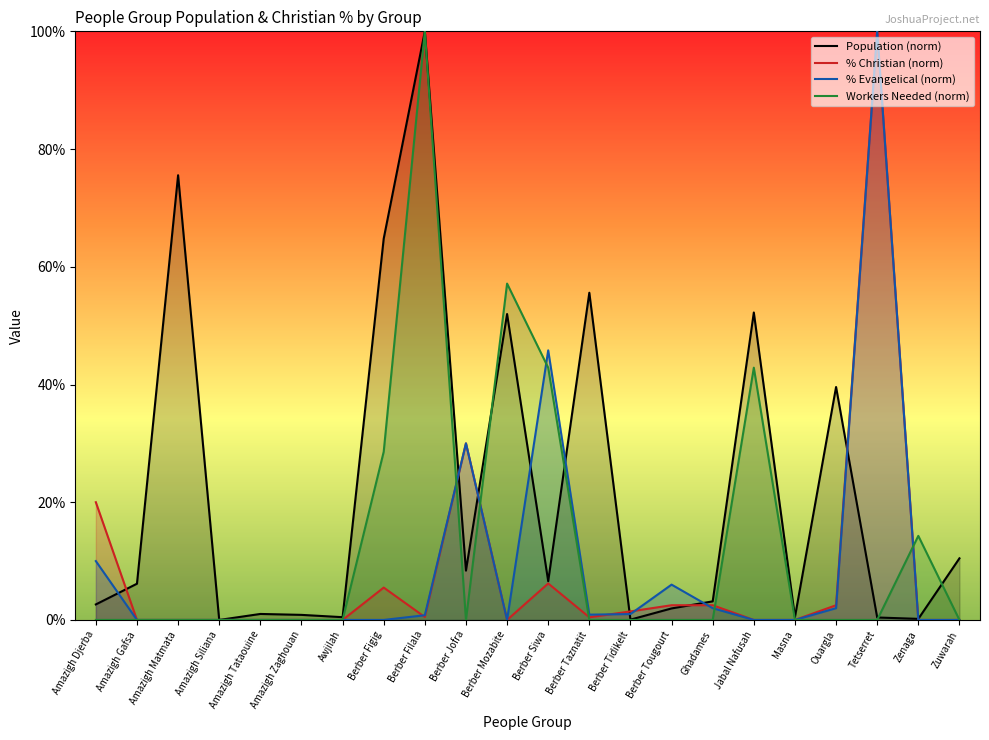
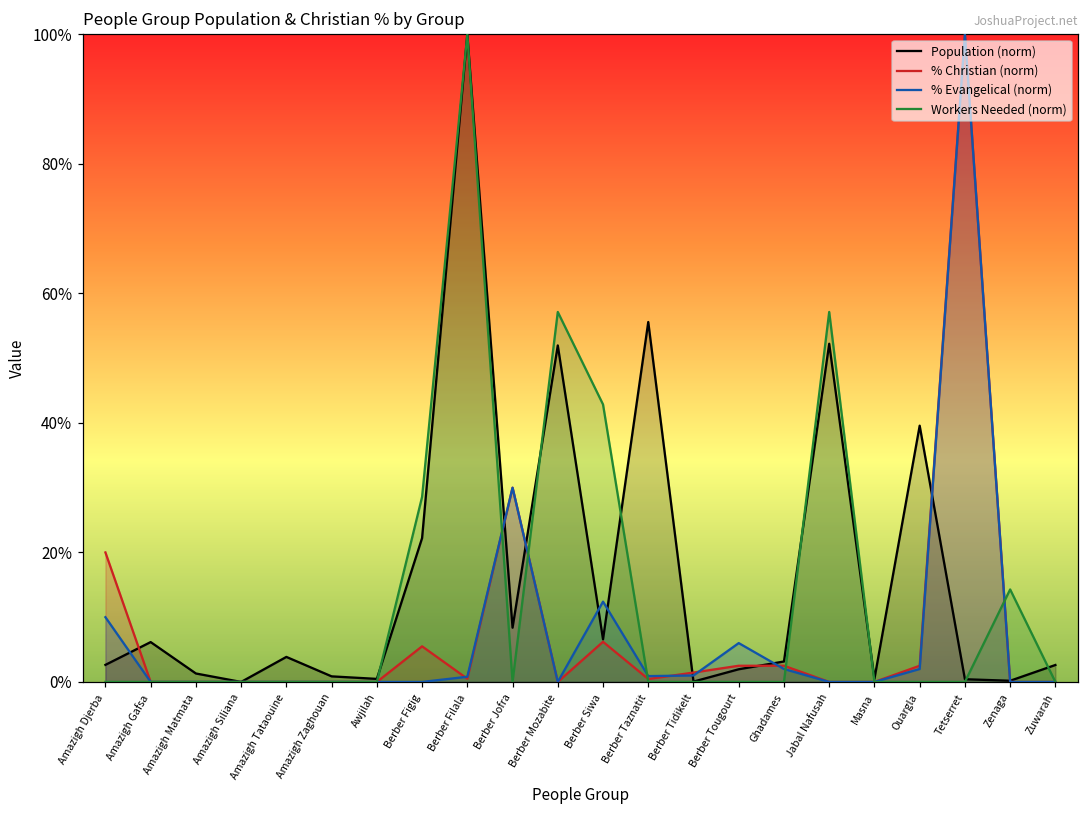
  {
    "Population (norm)": {
      "Amazigh Djerba": "3%",
      "Amazigh Gafsa": "6%",
-     "Amazigh Matmata": "76%",
-     "Amazigh Tataouine": "1%",
+     "Amazigh Matmata": "1%",
+     "Amazigh Tataouine": "4%",
      "Amazigh Zaghouan": "1%",
      "Awjilah": "0%",
-     "Berber Figig": "65%",
+     "Berber Figig": "22%",
      "Berber Jofra": "8%",
      "Berber Mozabite": "52%",
      "Berber Taznatit": "56%",
      "Berber Tougourt": "2%",
      "Ghadames": "3%",
      "Jabal Nafusah": "52%",
      "Masna": "0%",
      "Ouargla": "40%",
-     "Zuwarah": "10%"
+     "Zuwarah": "3%"
    },
    "% Christian (norm)": {
      "Amazigh Djerba": "20%",
      "Berber Figig": "6%",
      "Berber Taznatit": "0%",
      "Berber Tidikelt": "1%",
      "Berber Tougourt": "3%",
      "Ghadames": "3%",
      "Ouargla": "3%"
    },
    "% Evangelical (norm)": {
      "Amazigh Djerba": "10%",
      "Berber Figig": "0%",
-     "Berber Siwa": "46%",
+     "Berber Siwa": "12%",
      "Berber Taznatit": "1%",
      "Berber Tidikelt": "1%",
      "Berber Tougourt": "6%",
      "Ghadames": "2%",
      "Ouargla": "2%"
    },
    "Workers Needed (norm)": {
      "Amazigh Djerba": "0%",
      "Berber Figig": "29%",
      "Berber Jofra": "0%",
      "Berber Mozabite": "57%",
      "Berber Siwa": "43%",
      "Berber Taznatit": "0%",
      "Berber Tougourt": "0%",
      "Ghadames": "0%",
-     "Jabal Nafusah": "43%",
+     "Jabal Nafusah": "57%",
      "Ouargla": "0%",
      "Zenaga": "14%"
    }
  }
